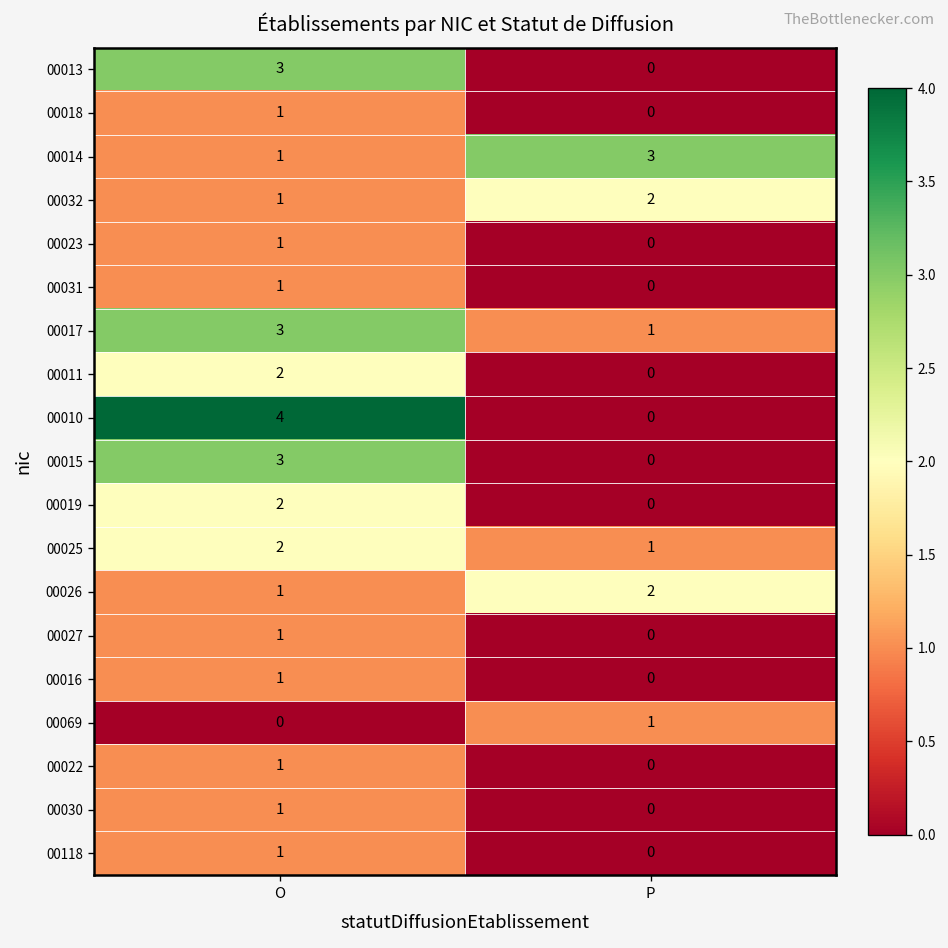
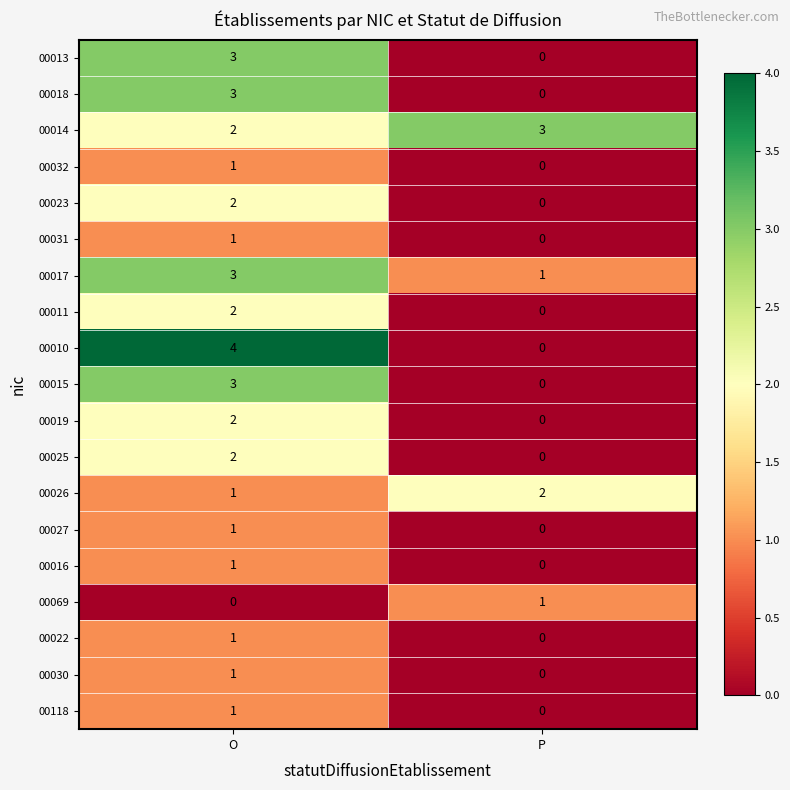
  {
    "00013": {
      "O": 3,
      "P": 0
    },
    "00018": {
-     "O": 1,
+     "O": 3,
      "P": 0
    },
    "00014": {
-     "O": 1,
+     "O": 2,
      "P": 3
    },
    "00032": {
      "O": 1,
-     "P": 2
+     "P": 0
    },
    "00023": {
-     "O": 1,
+     "O": 2,
      "P": 0
    },
    "00031": {
      "O": 1,
      "P": 0
    },
    "00017": {
      "O": 3,
      "P": 1
    },
    "00011": {
      "O": 2,
      "P": 0
    },
    "00010": {
      "O": 4,
      "P": 0
    },
    "00015": {
      "O": 3,
      "P": 0
    },
    "00019": {
      "O": 2,
      "P": 0
    },
    "00025": {
      "O": 2,
-     "P": 1
+     "P": 0
    },
    "00026": {
      "O": 1,
      "P": 2
    },
    "00027": {
      "O": 1,
      "P": 0
    },
    "00016": {
      "O": 1,
      "P": 0
    },
    "00069": {
      "O": 0,
      "P": 1
    },
    "00022": {
      "O": 1,
      "P": 0
    },
    "00030": {
      "O": 1,
      "P": 0
    },
    "00118": {
      "O": 1,
      "P": 0
    }
  }
